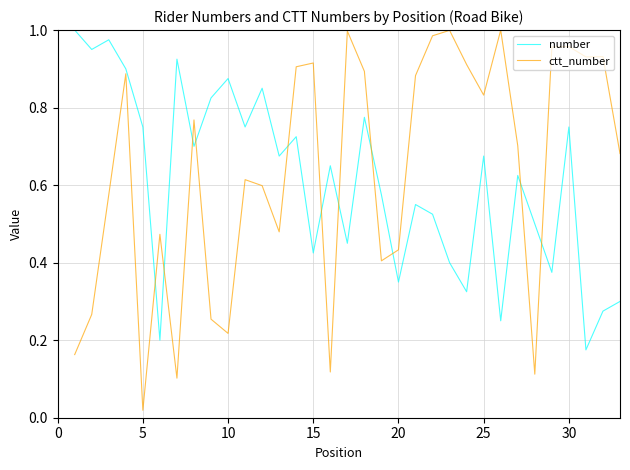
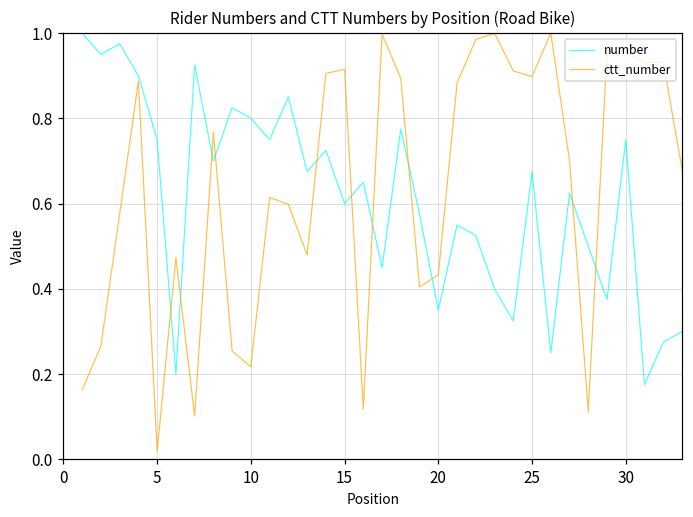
  {
    "number": {
      "5": 0.75,
-     "10": 0.88,
-     "15": 0.43,
+     "10": 0.80,
+     "15": 0.60,
      "20": 0.35,
      "25": 0.68,
      "30": 0.75
    },
    "ctt_number": {
      "5": 0.02,
      "10": 0.22,
      "15": 0.92,
      "20": 0.43,
-     "25": 0.83
+     "25": 0.90
    }
  }
